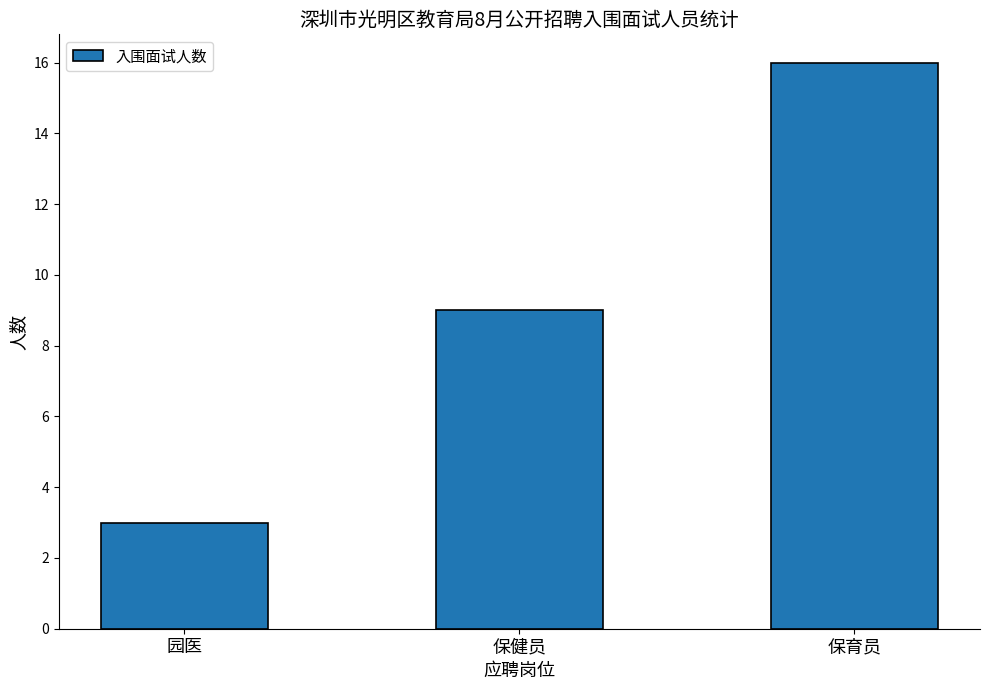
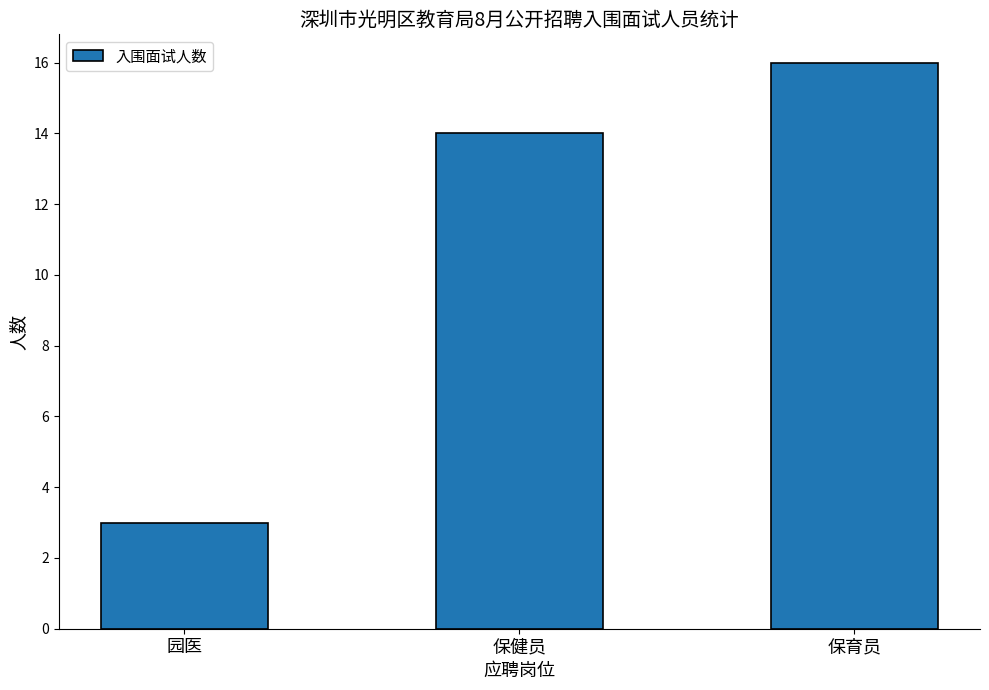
  {
    "园医": 3,
-   "保健员": 9,
+   "保健员": 14,
    "保育员": 16
  }
